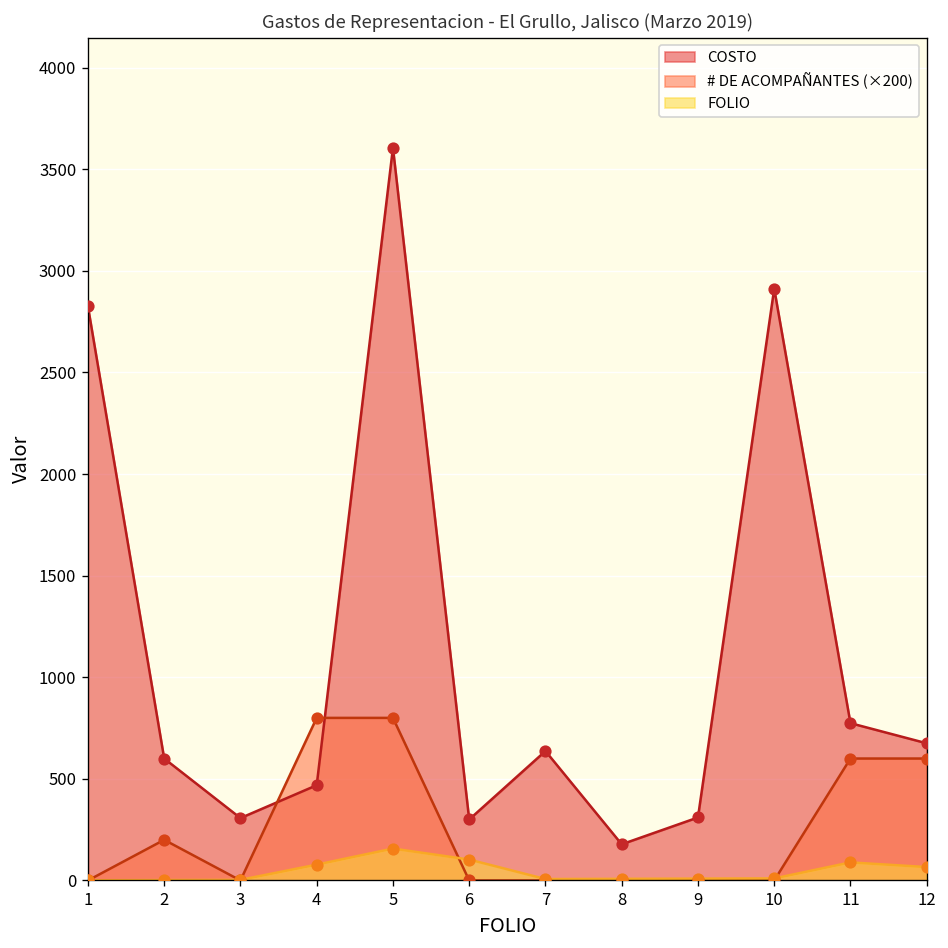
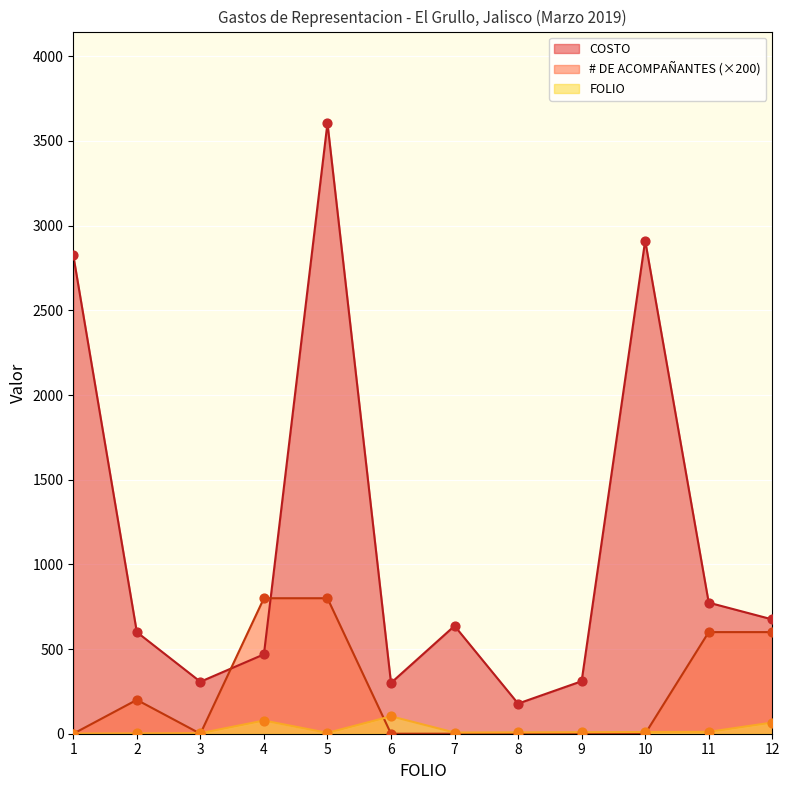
  {
    "FOLIO": {
      "2": 0,
      "4": 80,
-     "5": 160,
+     "5": 10,
      "6": 100,
-     "11": 90,
+     "11": 10,
      "12": 70
    }
  }
